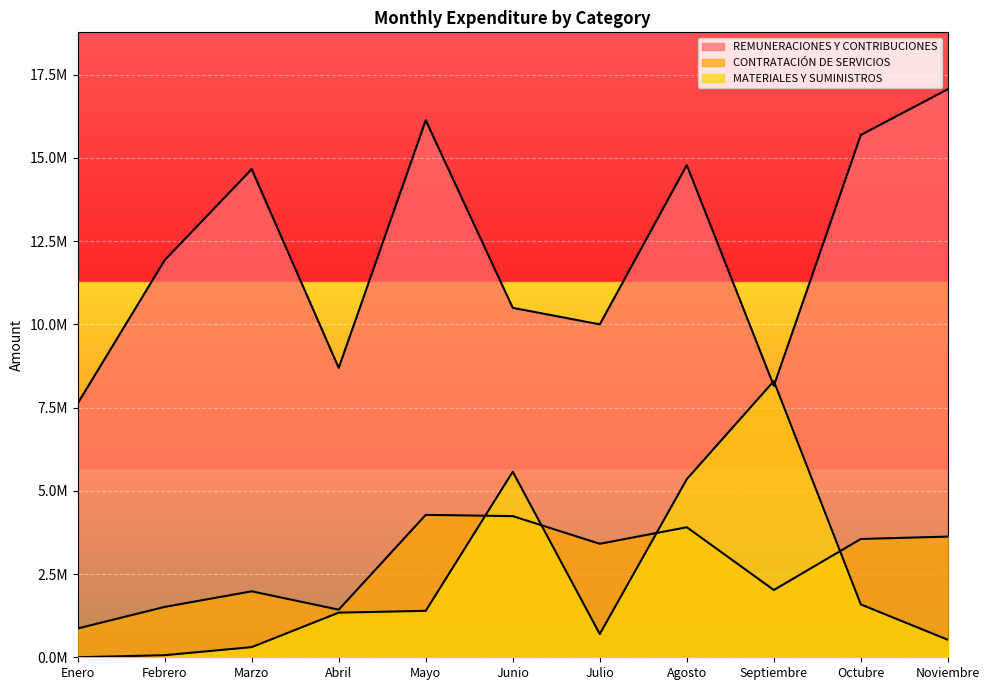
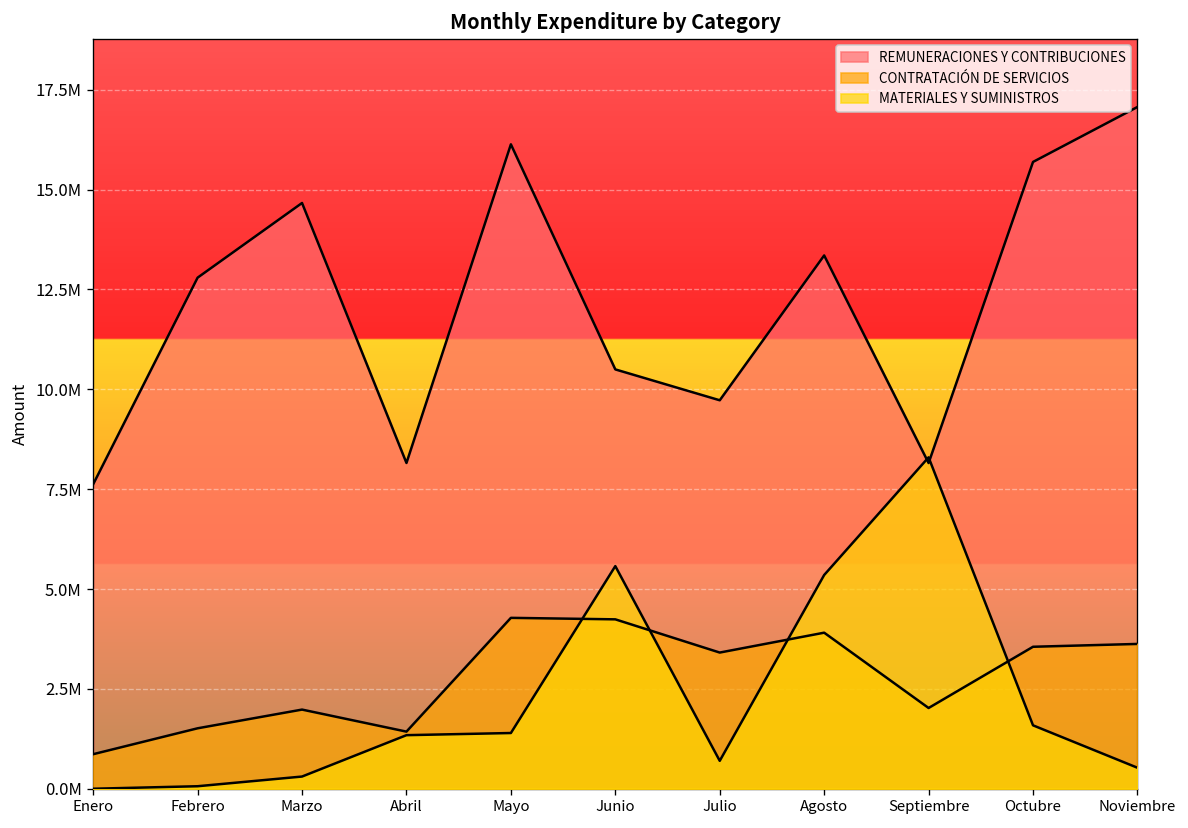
  {
    "REMUNERACIONES Y CONTRIBUCIONES": {
      "Enero": 7600000,
-     "Febrero": 11900000,
+     "Febrero": 12800000,
      "Marzo": 14700000,
-     "Abril": 8700000,
+     "Abril": 8200000,
      "Mayo": 16100000,
      "Junio": 10500000,
-     "Julio": 10000000,
-     "Agosto": 14800000,
+     "Julio": 9700000,
+     "Agosto": 13400000,
      "Septiembre": 8200000,
      "Octubre": 15700000,
      "Noviembre": 17100000
    }
  }
